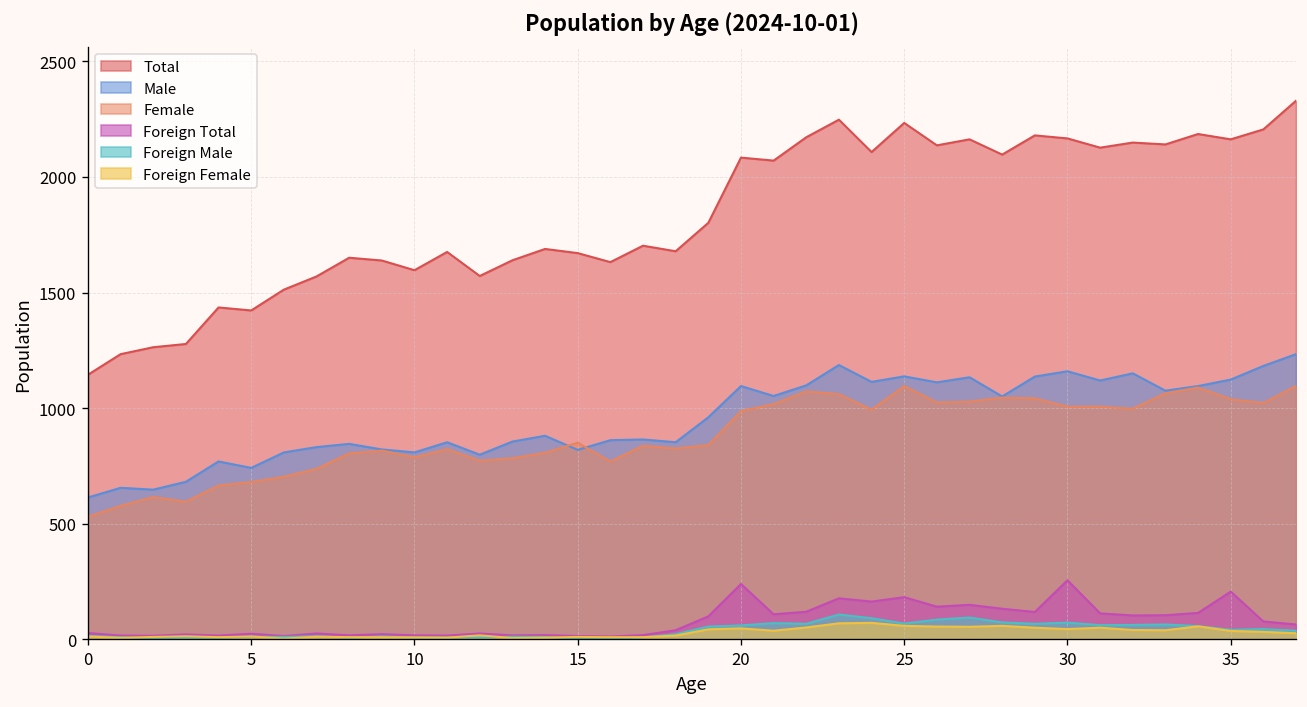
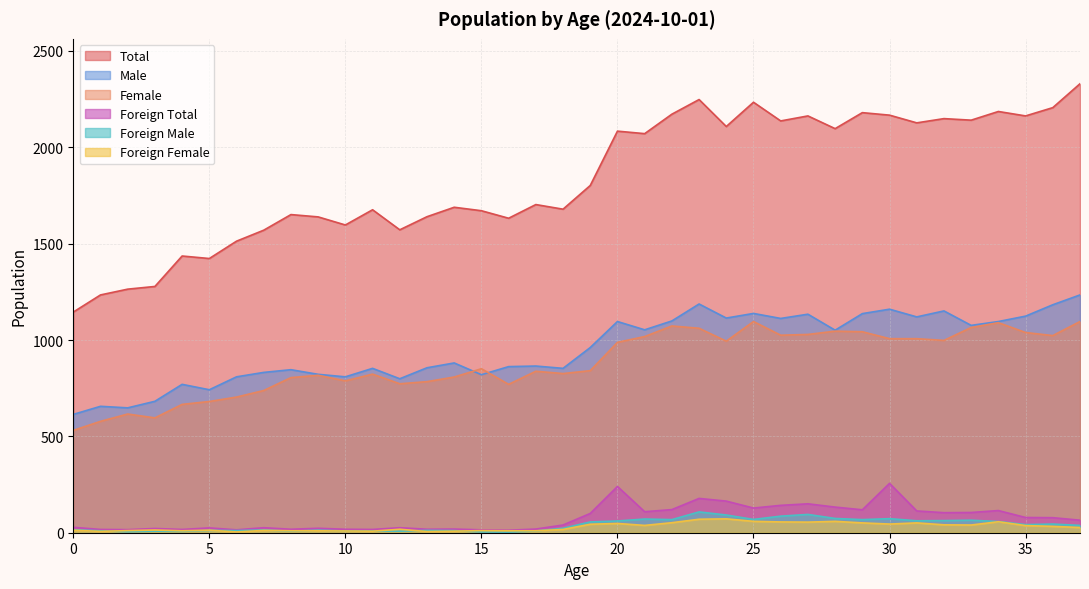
  {
    "Foreign Total": {
      "20": 240,
-     "25": 180,
+     "25": 130,
      "30": 260,
-     "35": 210
+     "35": 80
    }
  }
